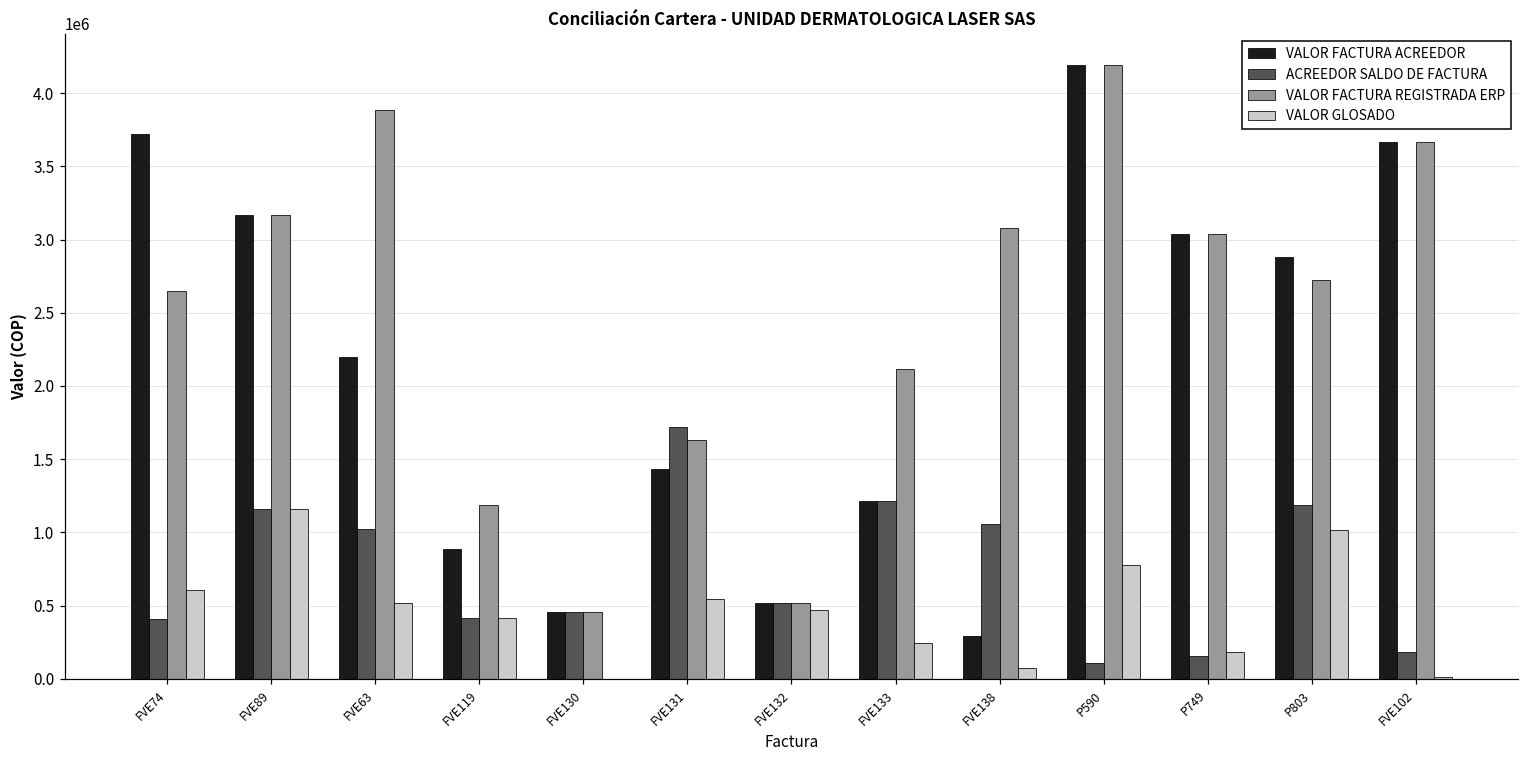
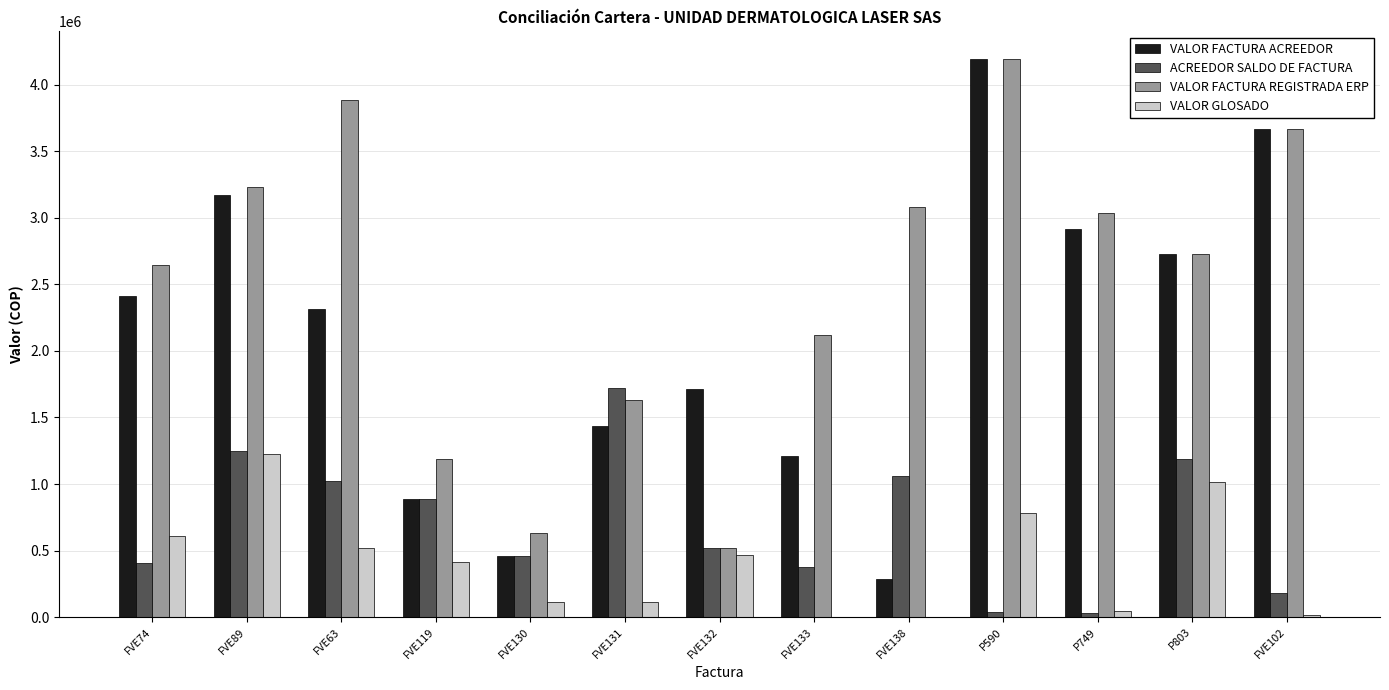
  {
    "VALOR FACTURA ACREEDOR": {
-     "FVE74": 3720000,
+     "FVE74": 2410000,
      "FVE89": 3170000,
-     "FVE63": 2200000,
+     "FVE63": 2320000,
      "FVE119": 890000,
      "FVE130": 460000,
      "FVE131": 1440000,
-     "FVE132": 520000,
+     "FVE132": 1710000,
      "FVE133": 1210000,
      "FVE138": 290000,
      "P590": 4190000,
-     "P749": 3030000,
-     "P803": 2880000,
+     "P749": 2910000,
+     "P803": 2720000,
      "FVE102": 3670000
    },
    "ACREEDOR SALDO DE FACTURA": {
      "FVE74": 410000,
-     "FVE89": 1160000,
+     "FVE89": 1250000,
      "FVE63": 1030000,
-     "FVE119": 420000,
+     "FVE119": 890000,
      "FVE130": 460000,
      "FVE131": 1720000,
      "FVE132": 520000,
-     "FVE133": 1210000,
+     "FVE133": 370000,
      "FVE138": 1060000,
-     "P590": 110000,
-     "P749": 160000,
+     "P590": 40000,
+     "P749": 30000,
      "P803": 1190000,
      "FVE102": 180000
    },
    "VALOR FACTURA REGISTRADA ERP": {
      "FVE74": 2650000,
-     "FVE89": 3170000,
+     "FVE89": 3230000,
      "FVE63": 3880000,
      "FVE119": 1190000,
-     "FVE130": 460000,
+     "FVE130": 630000,
      "FVE131": 1630000,
      "FVE132": 520000,
      "FVE133": 2120000,
      "FVE138": 3080000,
      "P590": 4190000,
      "P749": 3030000,
      "P803": 2720000,
      "FVE102": 3670000
    },
    "VALOR GLOSADO": {
      "FVE74": 610000,
-     "FVE89": 1160000,
+     "FVE89": 1220000,
      "FVE63": 520000,
      "FVE119": 420000,
-     "FVE130": 0,
-     "FVE131": 540000,
+     "FVE130": 120000,
+     "FVE131": 110000,
      "FVE132": 470000,
-     "FVE133": 240000,
-     "FVE138": 70000,
+     "FVE133": 0,
+     "FVE138": 0,
      "P590": 780000,
-     "P749": 190000,
+     "P749": 40000,
      "P803": 1010000
    }
  }
